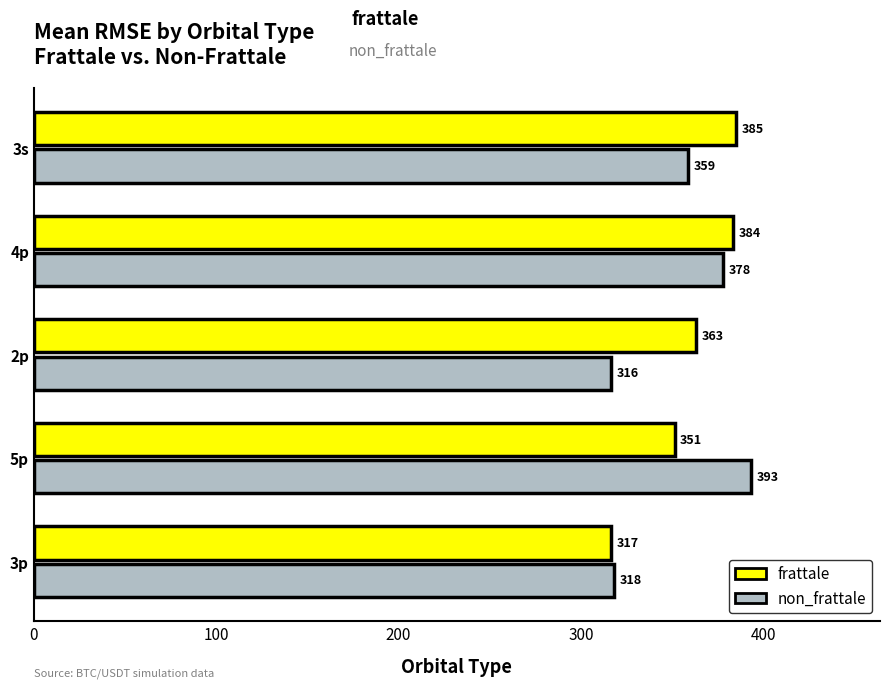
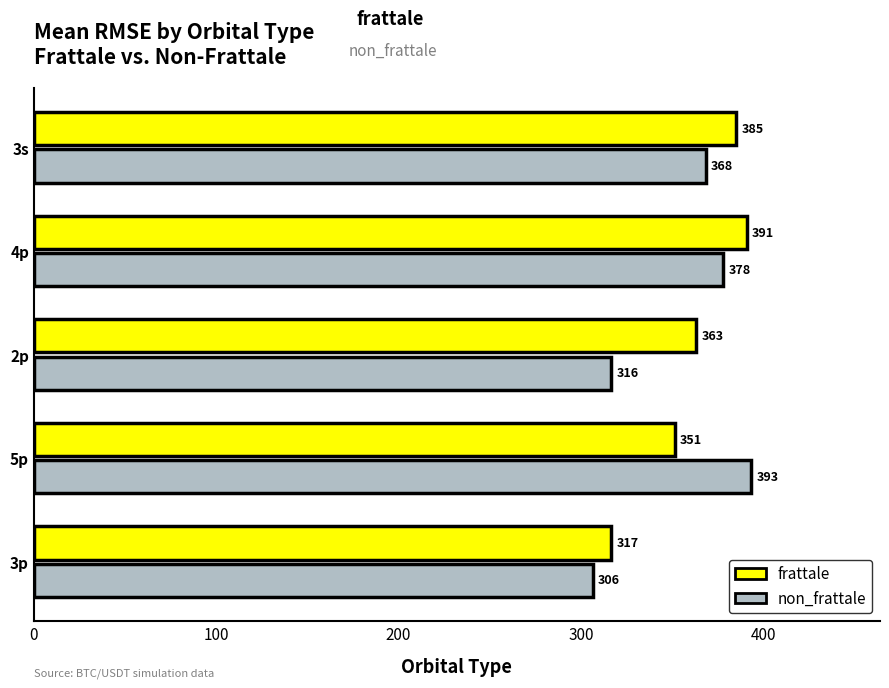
  {
    "frattale": {
      "3s": 385,
-     "4p": 384,
+     "4p": 391,
      "2p": 363,
      "5p": 351,
      "3p": 317
    },
    "non_frattale": {
-     "3s": 359,
+     "3s": 368,
      "4p": 378,
      "2p": 316,
      "5p": 393,
-     "3p": 318
+     "3p": 306
    }
  }
